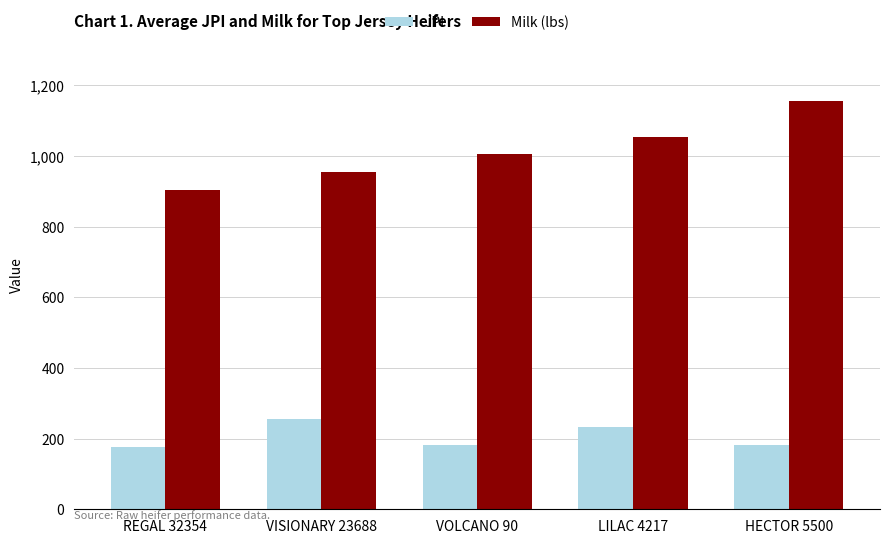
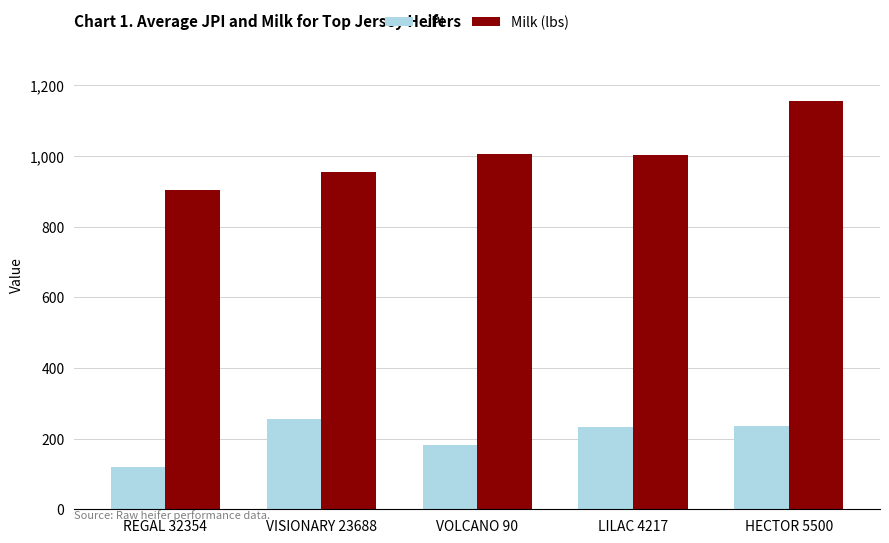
  {
    "JPI": {
-     "REGAL 32354": "180",
+     "REGAL 32354": "120",
      "VISIONARY 23688": "260",
      "VOLCANO 90": "180",
      "LILAC 4217": "230",
-     "HECTOR 5500": "180"
+     "HECTOR 5500": "240"
    },
    "Milk (lbs)": {
      "REGAL 32354": "900",
      "VISIONARY 23688": "950",
      "VOLCANO 90": "1,010",
-     "LILAC 4217": "1,050",
+     "LILAC 4217": "1,000",
      "HECTOR 5500": "1,160"
    }
  }
